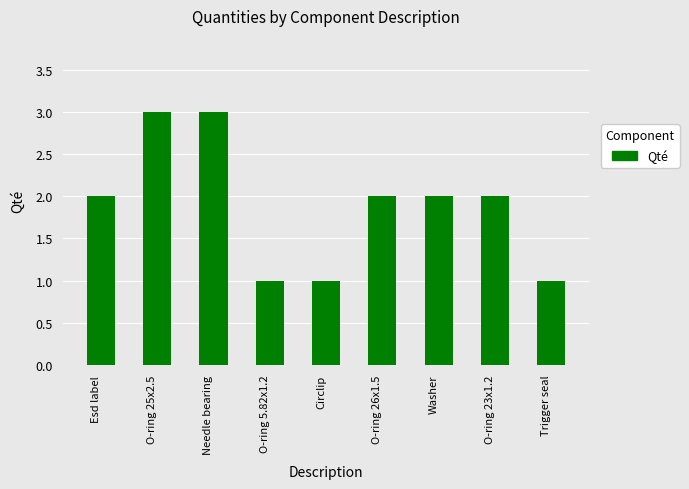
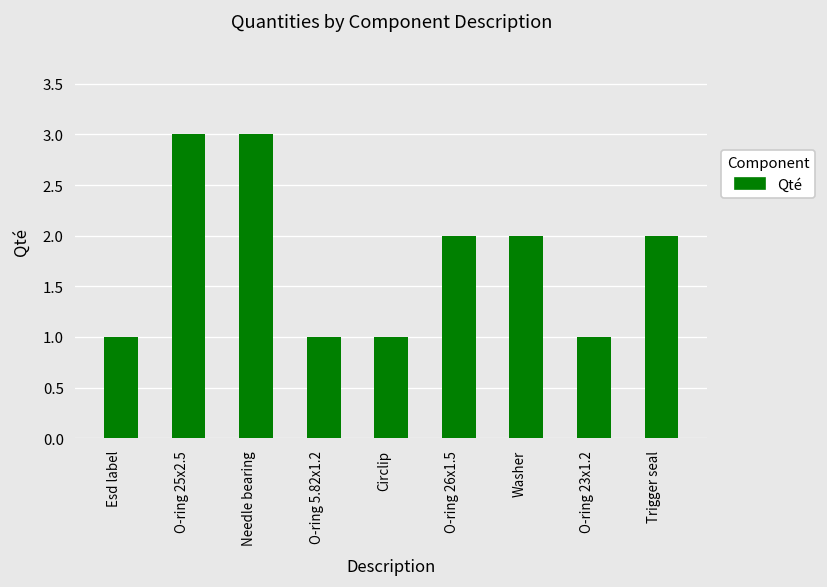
  {
-   "Esd label": 2,
+   "Esd label": 1,
    "O-ring 25x2.5": 3,
    "Needle bearing": 3,
    "O-ring 5.82x1.2": 1,
    "Circlip": 1,
    "O-ring 26x1.5": 2,
    "Washer": 2,
-   "O-ring 23x1.2": 2,
-   "Trigger seal": 1
+   "O-ring 23x1.2": 1,
+   "Trigger seal": 2
  }
